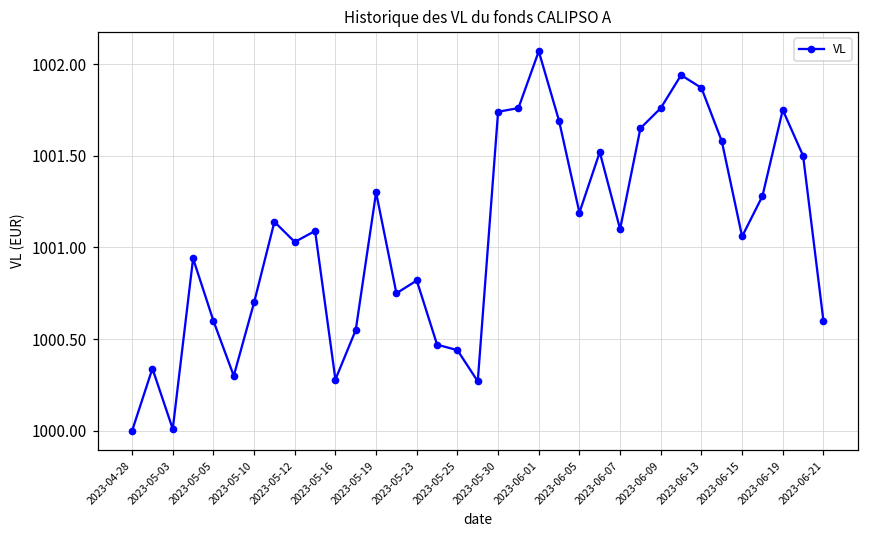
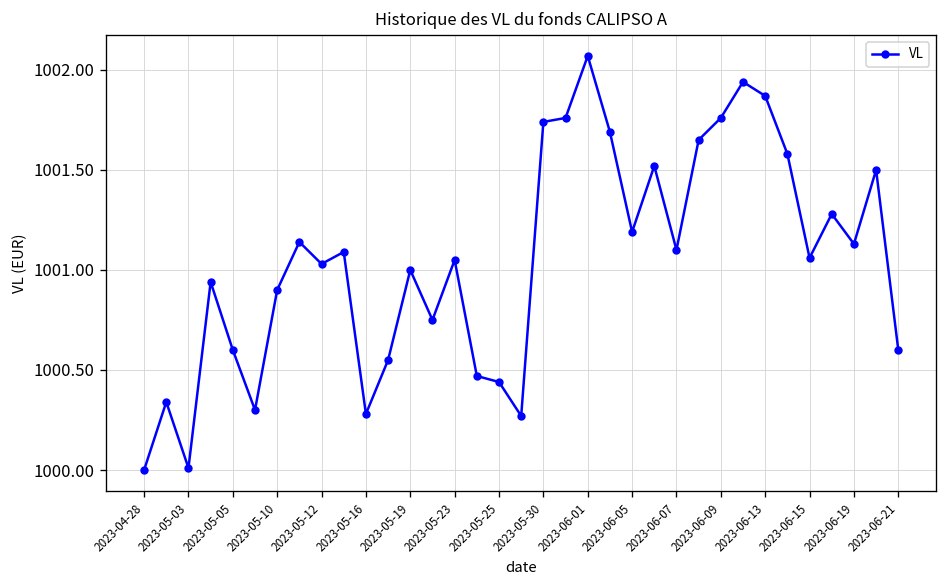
  {
    "2023-04-28": 1000.00,
    "2023-05-03": 1000.01,
    "2023-05-05": 1000.60,
-   "2023-05-10": 1000.7,
+   "2023-05-10": 1000.9,
    "2023-05-12": 1001.03,
    "2023-05-16": 1000.28,
-   "2023-05-19": 1001.3,
-   "2023-05-23": 1000.82,
+   "2023-05-19": 1001.0,
+   "2023-05-23": 1001.05,
    "2023-05-25": 1000.44,
    "2023-05-30": 1001.74,
    "2023-06-01": 1002.07,
    "2023-06-05": 1001.19,
    "2023-06-07": 1001.10,
    "2023-06-09": 1001.76,
    "2023-06-13": 1001.87,
    "2023-06-15": 1001.06,
-   "2023-06-19": 1001.75,
+   "2023-06-19": 1001.13,
    "2023-06-21": 1000.60
  }
